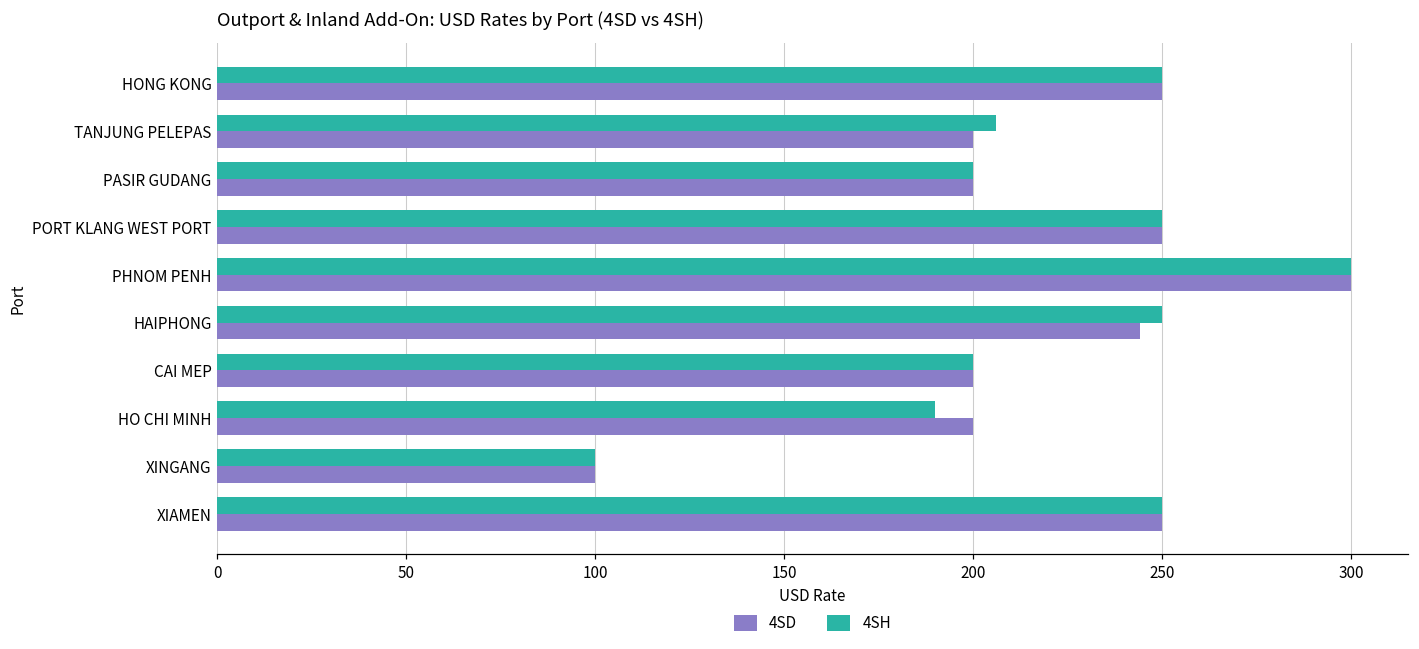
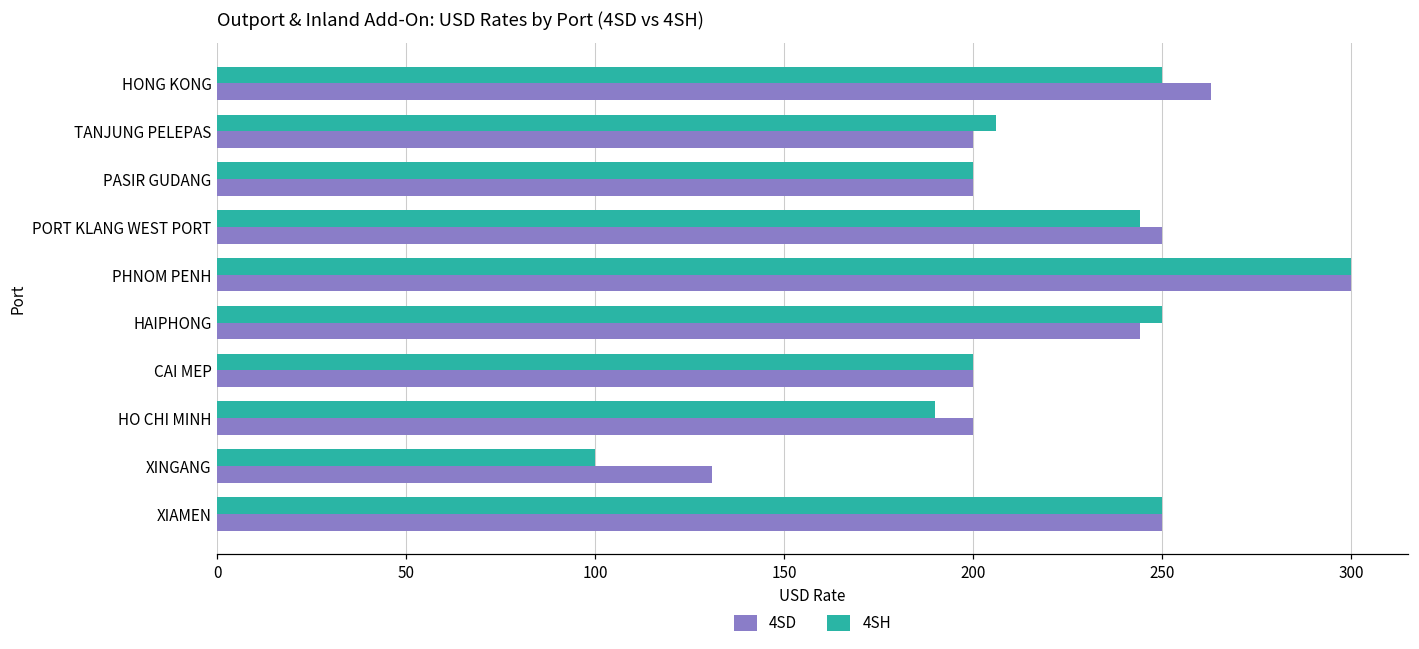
  {
    "4SD": {
-     "HONG KONG": 250,
+     "HONG KONG": 263,
      "TANJUNG PELEPAS": 200,
      "PASIR GUDANG": 200,
      "PORT KLANG WEST PORT": 250,
      "PHNOM PENH": 300,
      "HAIPHONG": 244,
      "CAI MEP": 200,
      "HO CHI MINH": 200,
-     "XINGANG": 100,
+     "XINGANG": 131,
      "XIAMEN": 250
    },
    "4SH": {
      "HONG KONG": 250,
      "TANJUNG PELEPAS": 206,
      "PASIR GUDANG": 200,
-     "PORT KLANG WEST PORT": 250,
+     "PORT KLANG WEST PORT": 244,
      "PHNOM PENH": 300,
      "HAIPHONG": 250,
      "CAI MEP": 200,
      "HO CHI MINH": 190,
      "XINGANG": 100,
      "XIAMEN": 250
    }
  }
